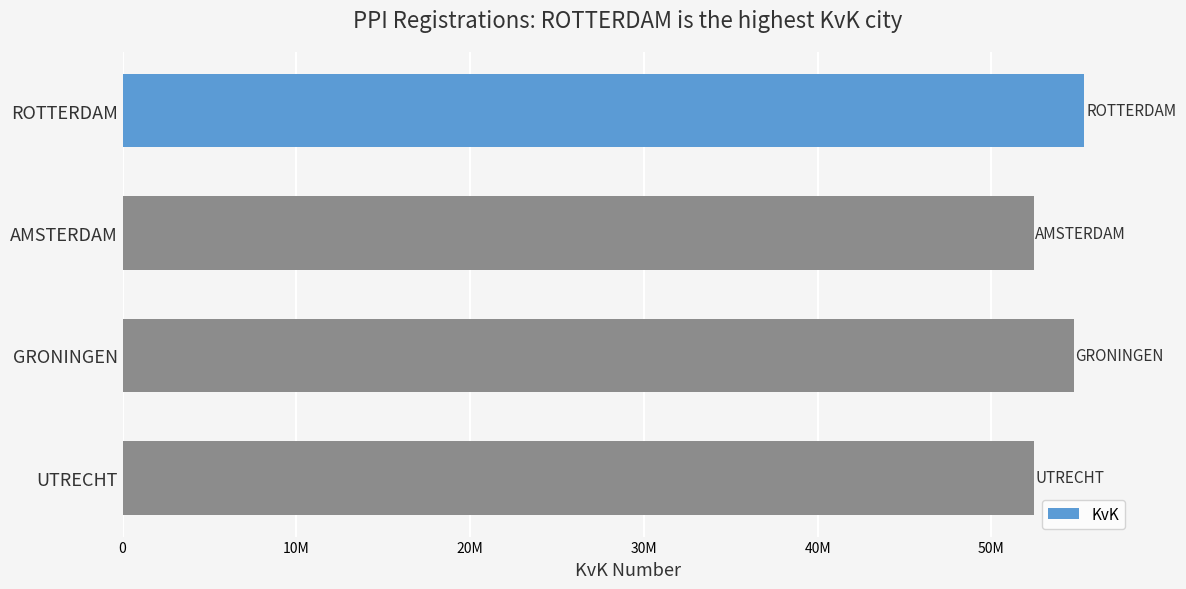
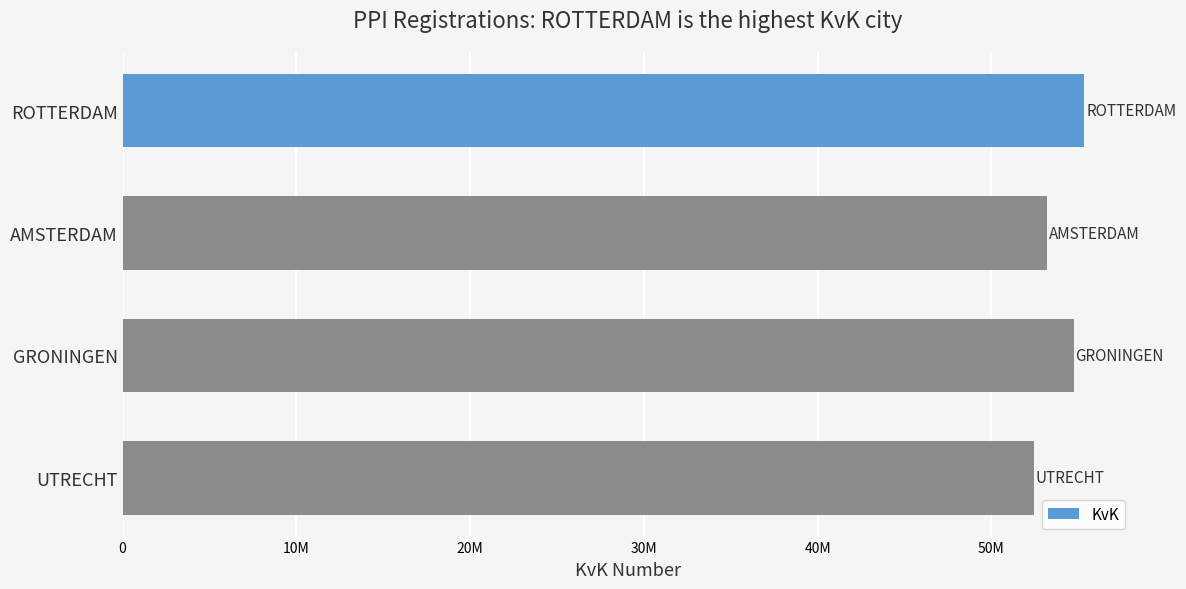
  {
    "ROTTERDAM": 55400000,
-   "AMSTERDAM": 52400000,
+   "AMSTERDAM": 53200000,
    "GRONINGEN": 54700000,
    "UTRECHT": 52400000
  }
